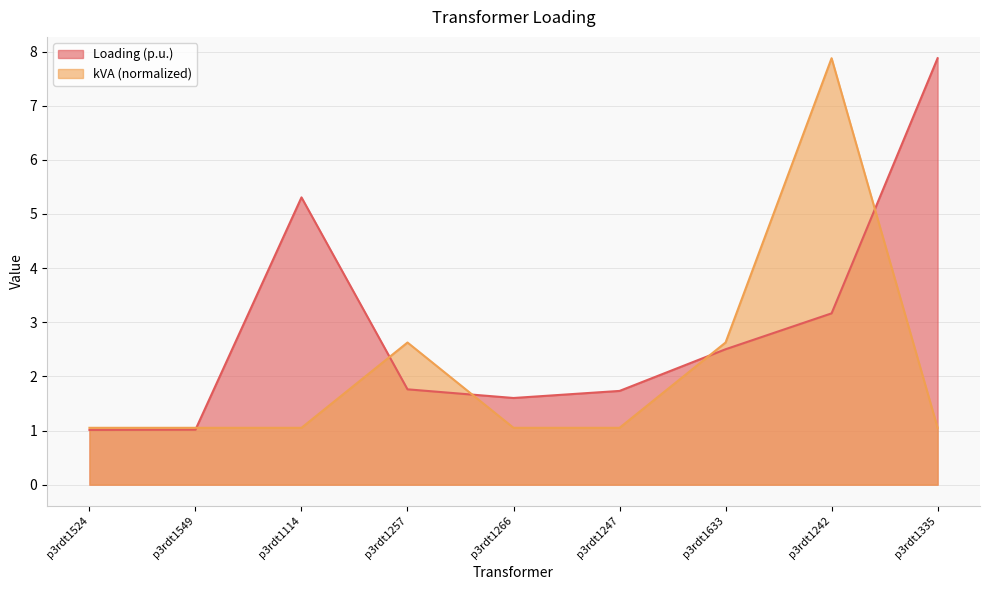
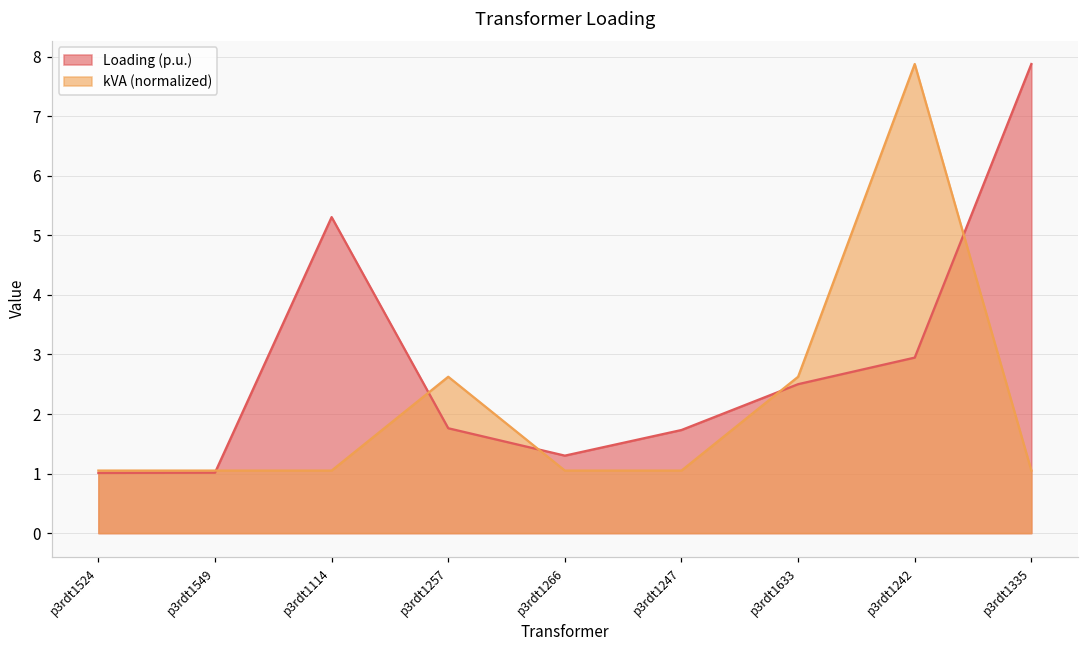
  {
    "Loading (p.u.)": {
      "p3rdt1114": 5.3,
      "p3rdt1257": 1.8,
-     "p3rdt1266": 1.6,
+     "p3rdt1266": 1.3,
      "p3rdt1247": 1.7,
      "p3rdt1633": 2.5,
-     "p3rdt1242": 3.2,
+     "p3rdt1242": 2.9,
      "p3rdt1335": 7.9
    },
    "kVA (normalized)": {
      "p3rdt1114": 1.1,
      "p3rdt1257": 2.6,
      "p3rdt1266": 1.1,
      "p3rdt1247": 1.1,
      "p3rdt1633": 2.6,
      "p3rdt1242": 7.9,
      "p3rdt1335": 1.1
    }
  }
